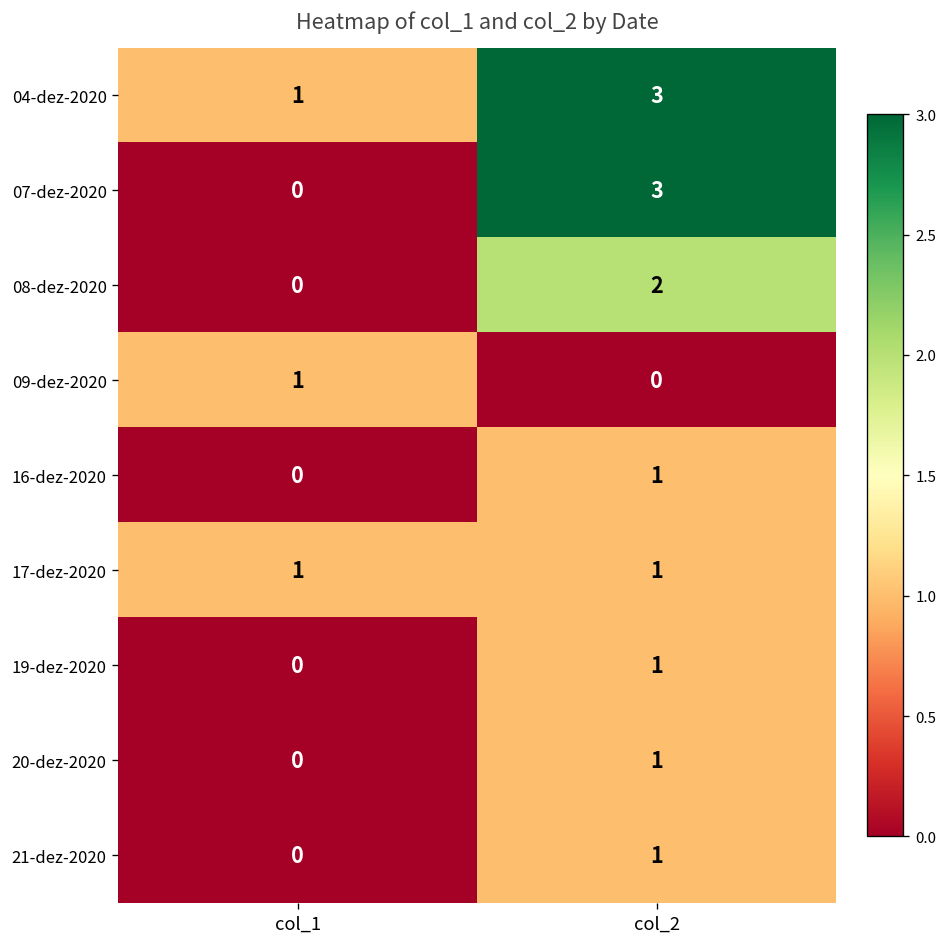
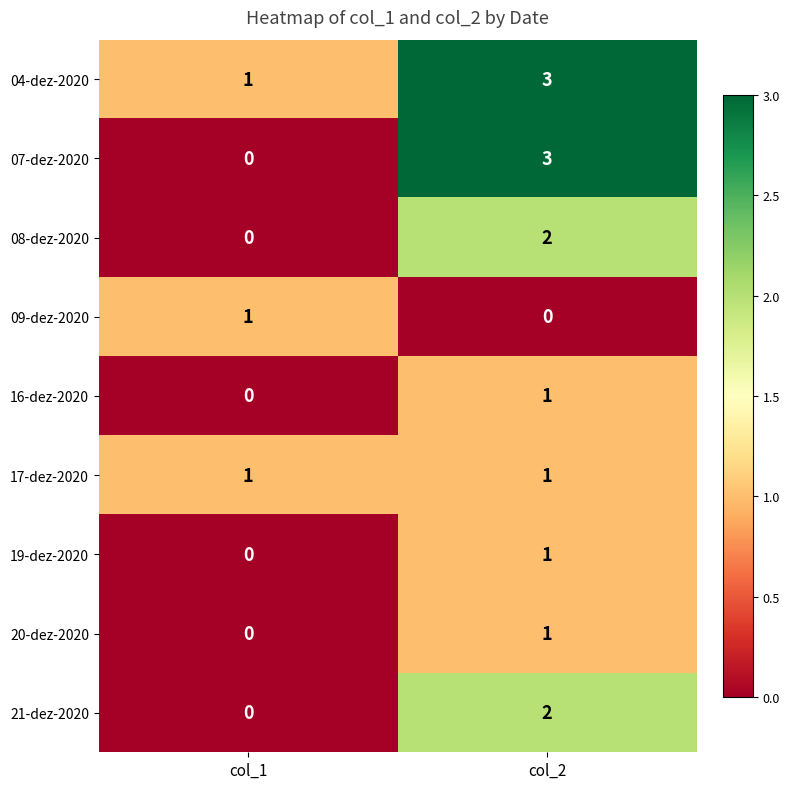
  {
    "04-dez-2020": {
      "col_1": 1,
      "col_2": 3
    },
    "07-dez-2020": {
      "col_1": 0,
      "col_2": 3
    },
    "08-dez-2020": {
      "col_1": 0,
      "col_2": 2
    },
    "09-dez-2020": {
      "col_1": 1,
      "col_2": 0
    },
    "16-dez-2020": {
      "col_1": 0,
      "col_2": 1
    },
    "17-dez-2020": {
      "col_1": 1,
      "col_2": 1
    },
    "19-dez-2020": {
      "col_1": 0,
      "col_2": 1
    },
    "20-dez-2020": {
      "col_1": 0,
      "col_2": 1
    },
    "21-dez-2020": {
      "col_1": 0,
-     "col_2": 1
+     "col_2": 2
    }
  }
